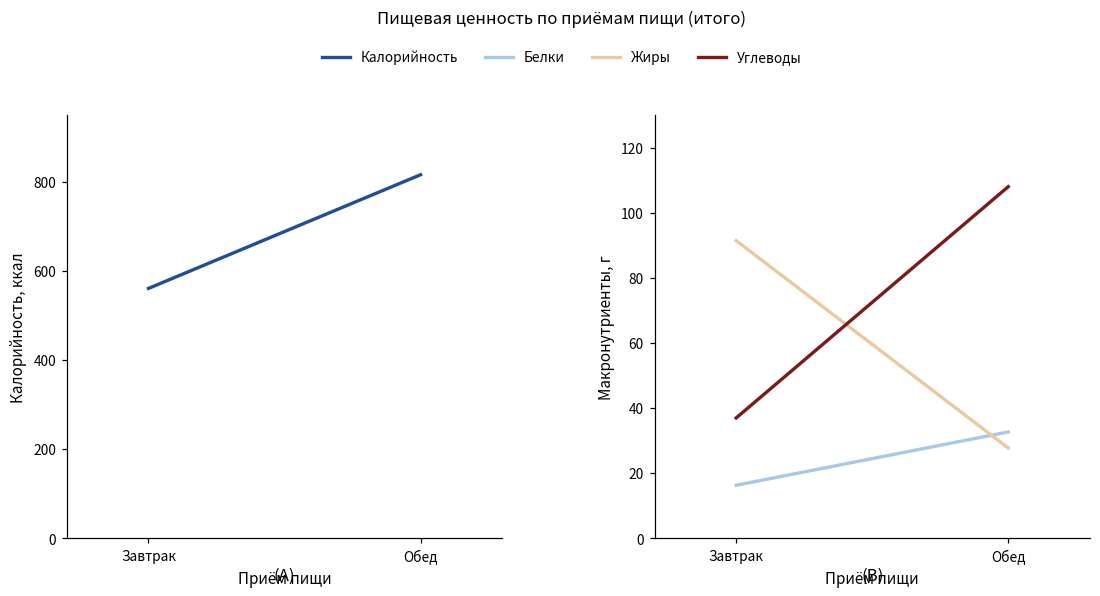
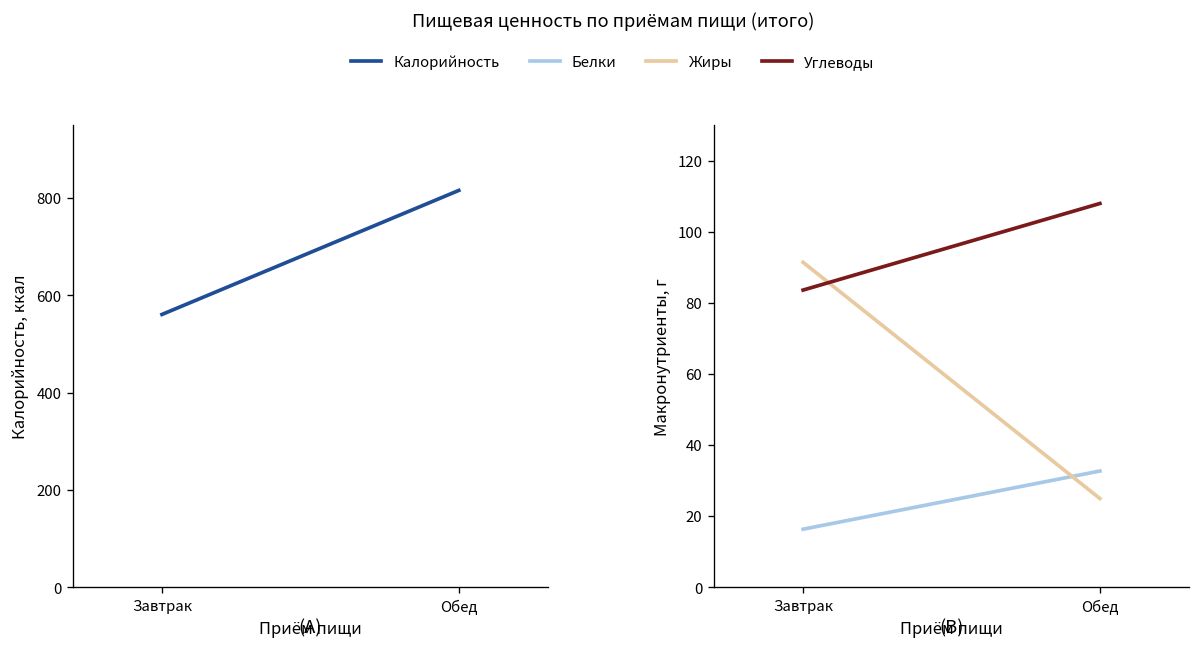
  {
    "(A)": {
      "Завтрак": 560,
      "Обед": 820
    },
    "(B)": {
      "Белки": {
        "Завтрак": 16,
        "Обед": 33
      },
      "Жиры": {
        "Завтрак": 91,
-       "Обед": 28
+       "Обед": 25
      },
      "Углеводы": {
-       "Завтрак": 37,
+       "Завтрак": 84,
        "Обед": 108
      }
    }
  }
